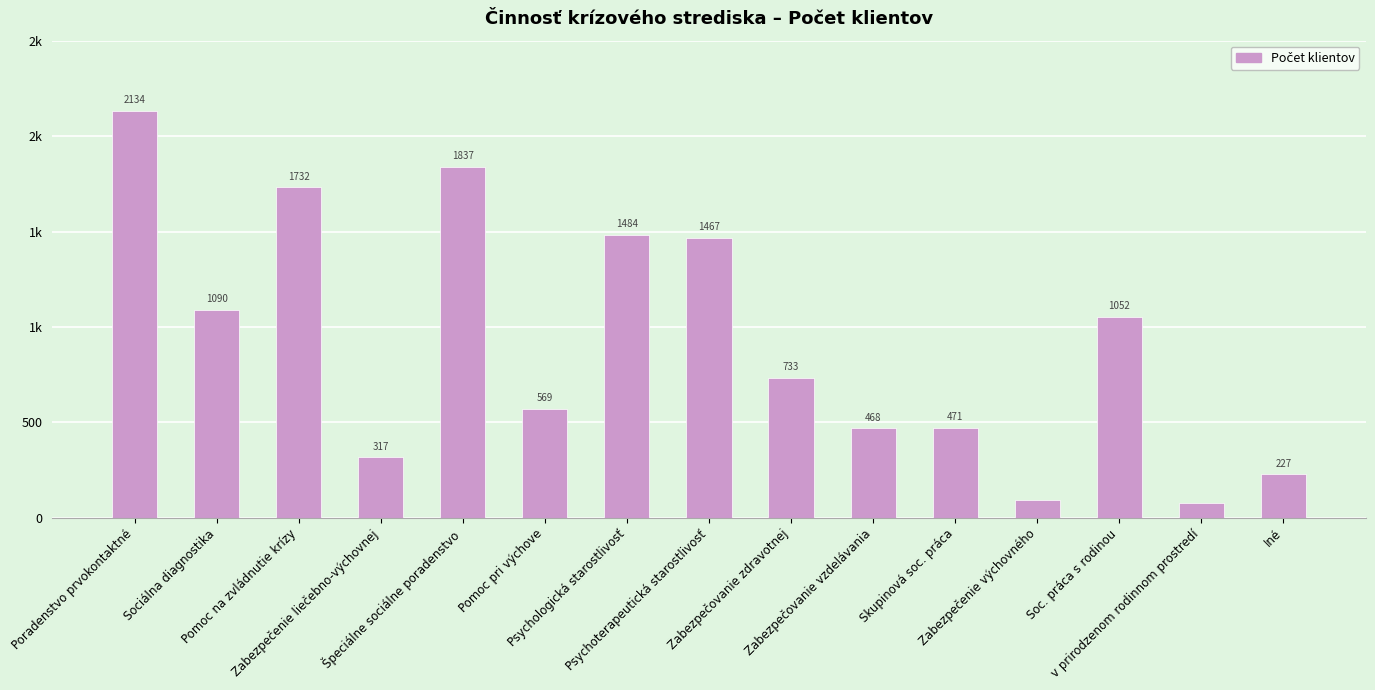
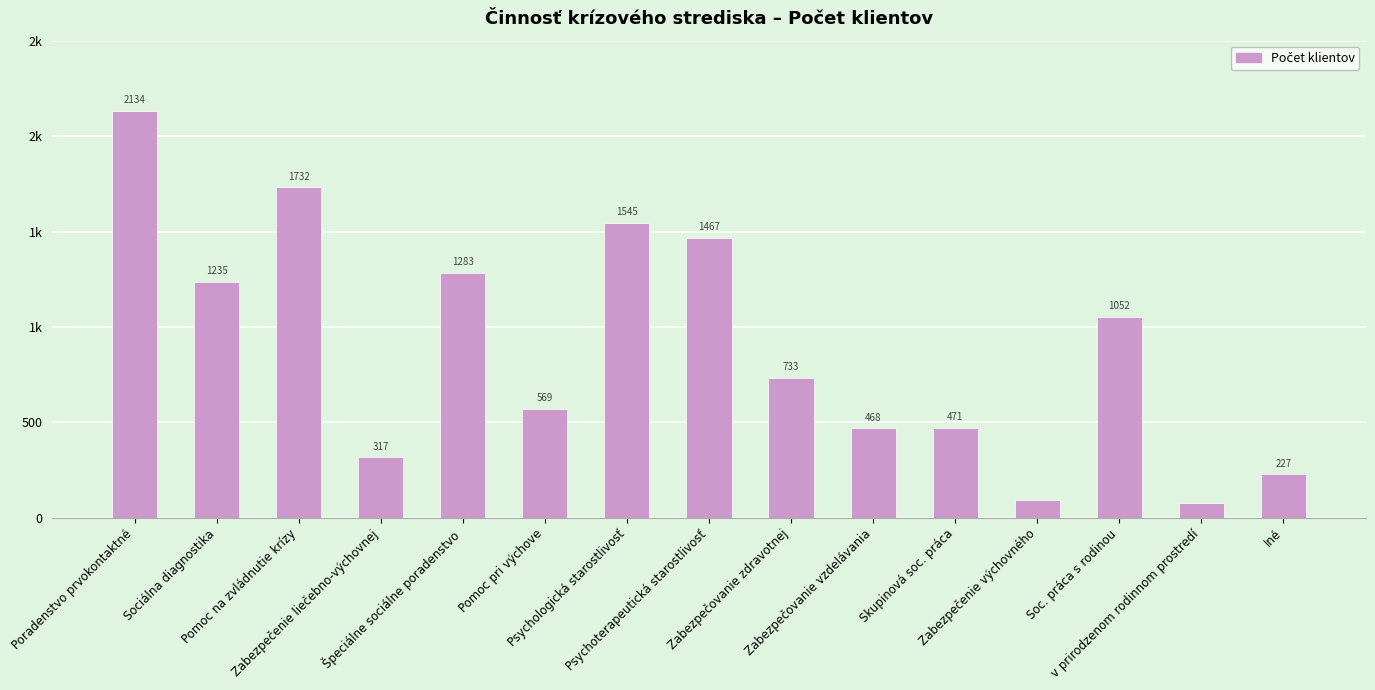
  {
    "Poradenstvo prvokontaktné": 2134,
-   "Sociálna diagnostika": 1090,
+   "Sociálna diagnostika": 1235,
    "Pomoc na zvládnutie krízy": 1732,
    "Zabezpečenie liečebno-výchovnej": 317,
-   "Špeciálne sociálne poradenstvo": 1837,
+   "Špeciálne sociálne poradenstvo": 1283,
    "Pomoc pri výchove": 569,
-   "Psychologická starostlivosť": 1484,
+   "Psychologická starostlivosť": 1545,
    "Psychoterapeutická starostlivosť": 1467,
    "Zabezpečovanie zdravotnej": 733,
    "Zabezpečovanie vzdelávania": 468,
    "Skupinová soc. práca": 471,
    "Soc. práca s rodinou": 1052,
    "Iné": 227
  }
